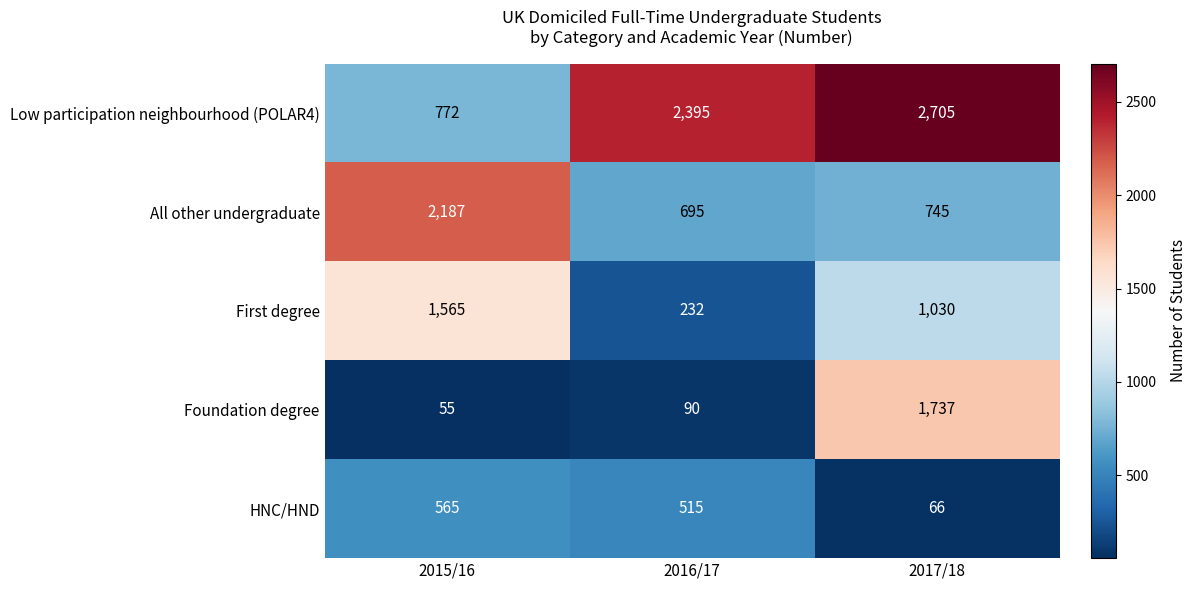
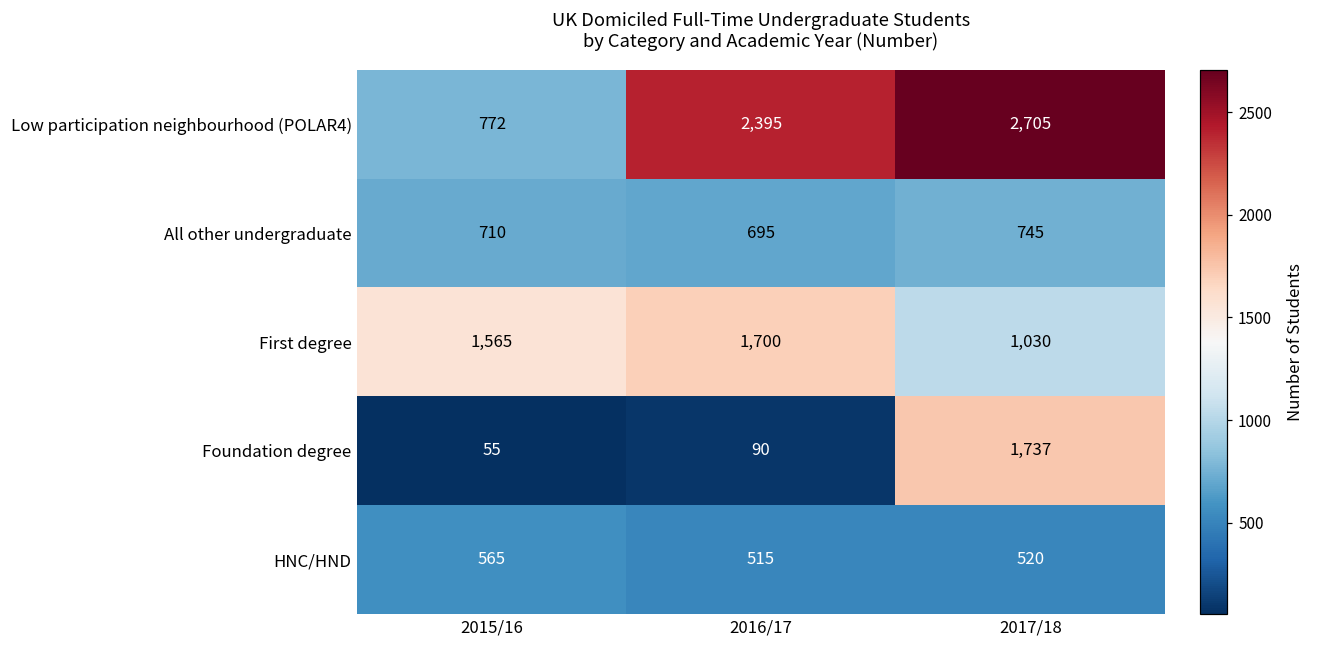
  {
    "Low participation neighbourhood (POLAR4)": {
      "2015/16": "772",
      "2016/17": "2,395",
      "2017/18": "2,705"
    },
    "All other undergraduate": {
-     "2015/16": "2,187",
+     "2015/16": "710",
      "2016/17": "695",
      "2017/18": "745"
    },
    "First degree": {
      "2015/16": "1,565",
-     "2016/17": "232",
+     "2016/17": "1,700",
      "2017/18": "1,030"
    },
    "Foundation degree": {
      "2015/16": "55",
      "2016/17": "90",
      "2017/18": "1,737"
    },
    "HNC/HND": {
      "2015/16": "565",
      "2016/17": "515",
-     "2017/18": "66"
+     "2017/18": "520"
    }
  }
